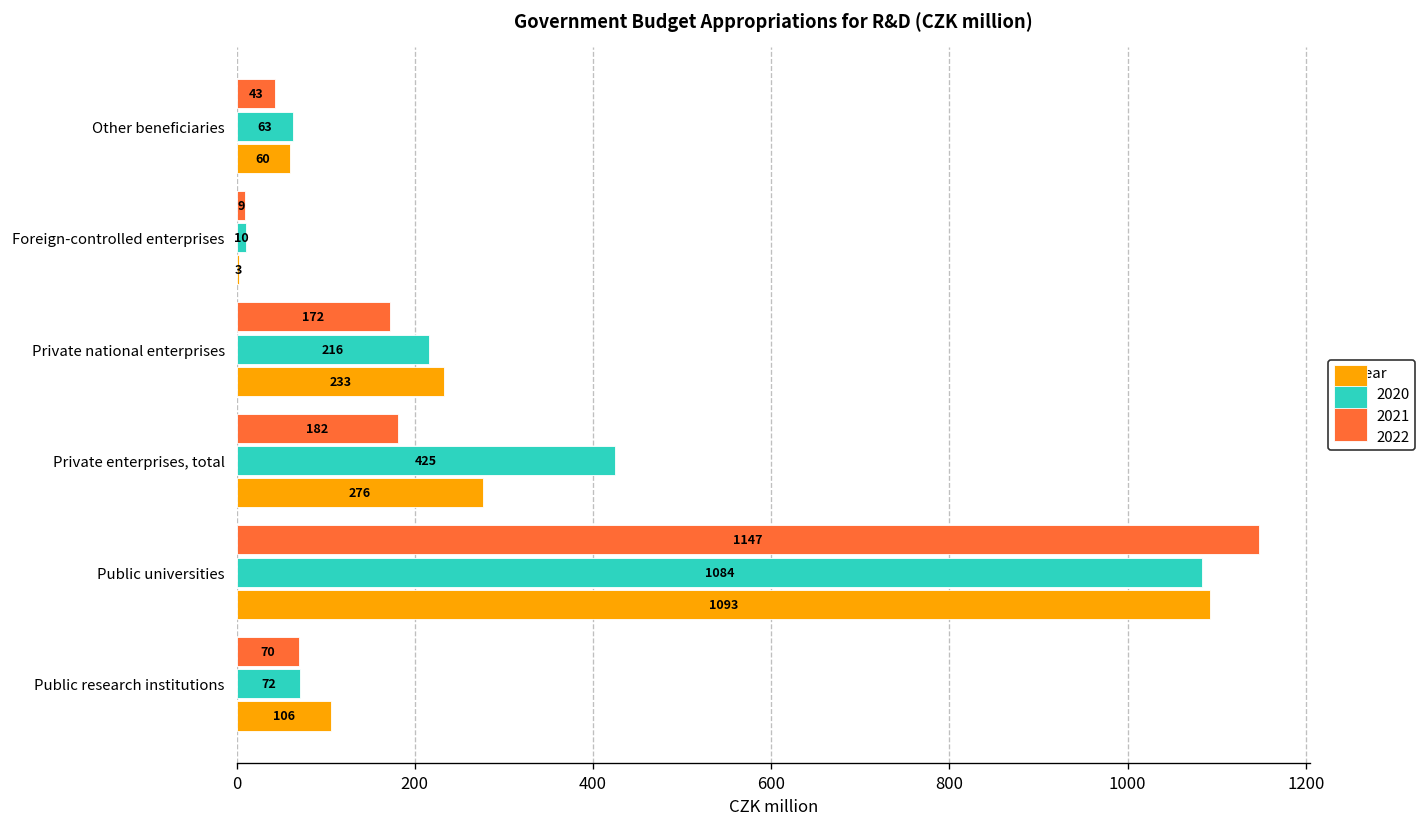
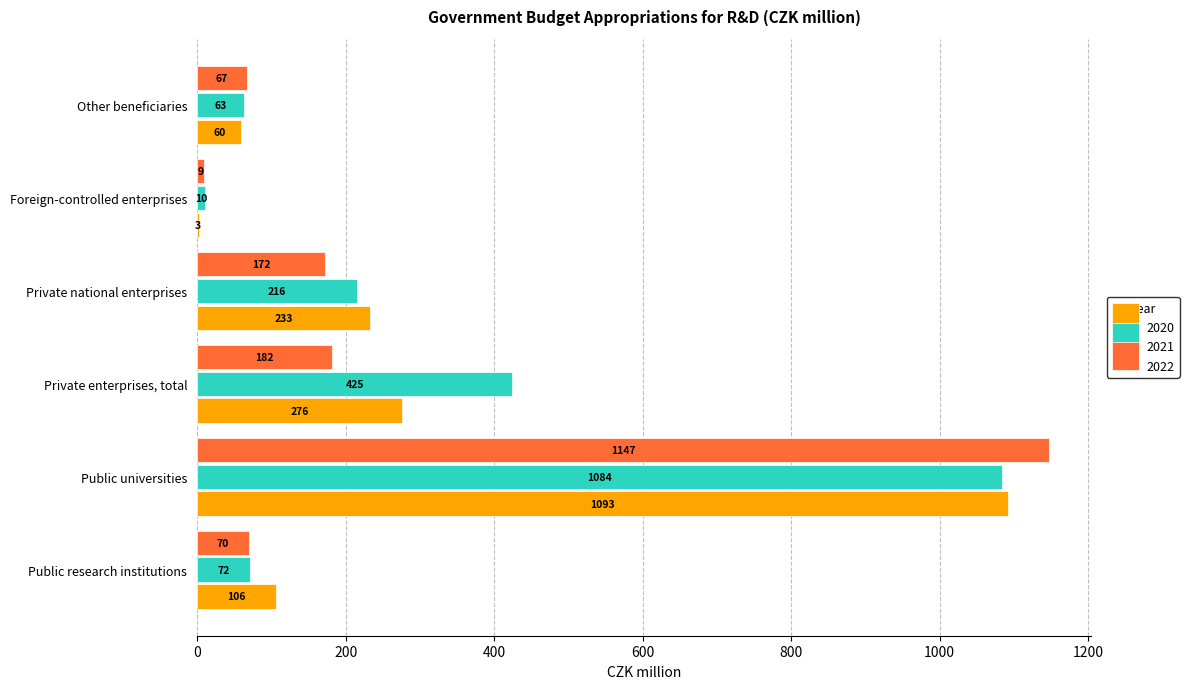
  {
    "2020": {
      "Other beneficiaries": 60,
      "Foreign-controlled enterprises": 3,
      "Private national enterprises": 233,
      "Private enterprises, total": 276,
      "Public universities": 1093,
      "Public research institutions": 106
    },
    "2021": {
      "Other beneficiaries": 63,
      "Foreign-controlled enterprises": 10,
      "Private national enterprises": 216,
      "Private enterprises, total": 425,
      "Public universities": 1084,
      "Public research institutions": 72
    },
    "2022": {
-     "Other beneficiaries": 43,
+     "Other beneficiaries": 67,
      "Foreign-controlled enterprises": 9,
      "Private national enterprises": 172,
      "Private enterprises, total": 182,
      "Public universities": 1147,
      "Public research institutions": 70
    }
  }
